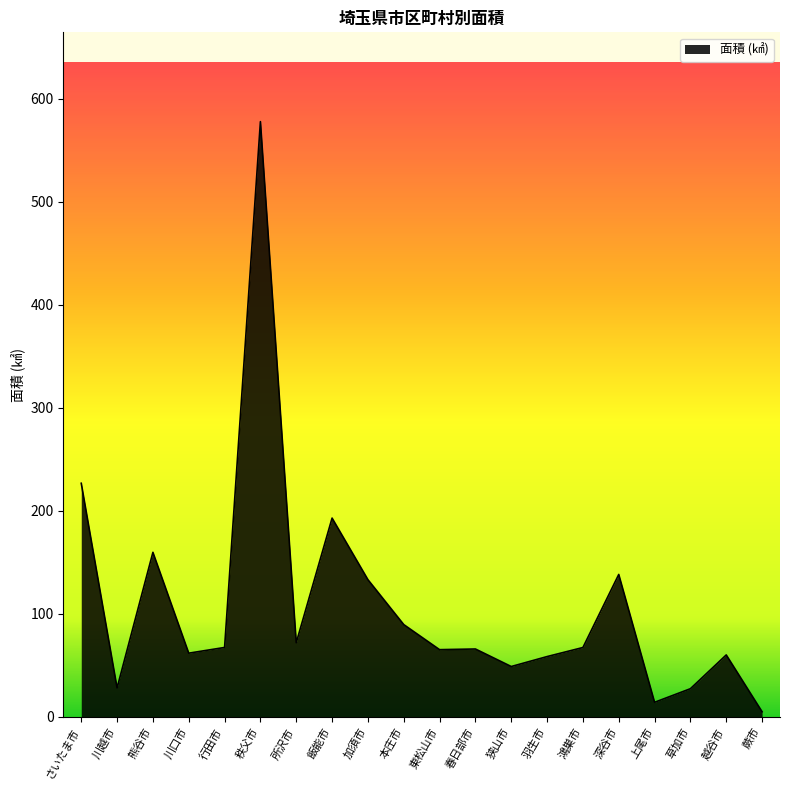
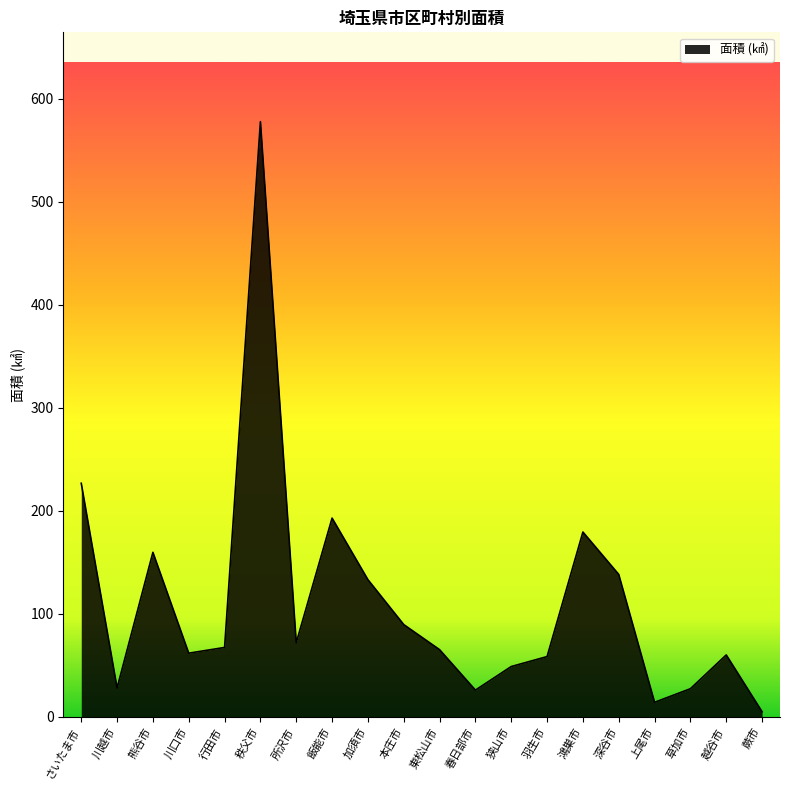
  {
    "さいたま市": 227,
    "川越市": 28,
    "熊谷市": 160,
    "川口市": 62,
    "行田市": 67,
    "秩父市": 578,
    "所沢市": 72,
    "飯能市": 193,
    "加須市": 133,
    "本庄市": 90,
    "東松山市": 65,
-   "春日部市": 66,
+   "春日部市": 26,
    "狭山市": 49,
    "羽生市": 59,
-   "鴻巣市": 67,
+   "鴻巣市": 180,
    "深谷市": 138,
    "上尾市": 14,
    "草加市": 27,
    "越谷市": 60,
    "蕨市": 5
  }
